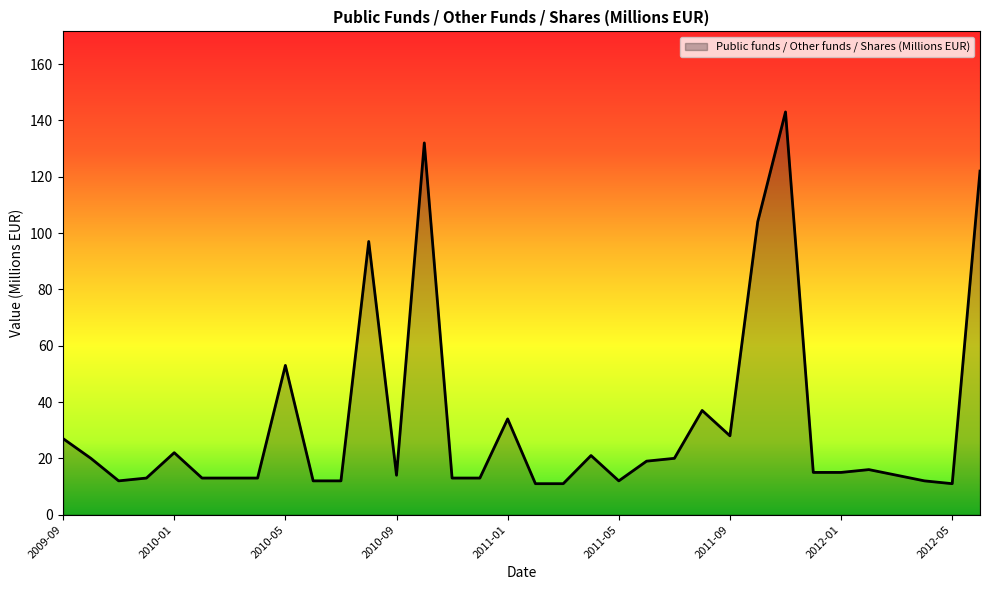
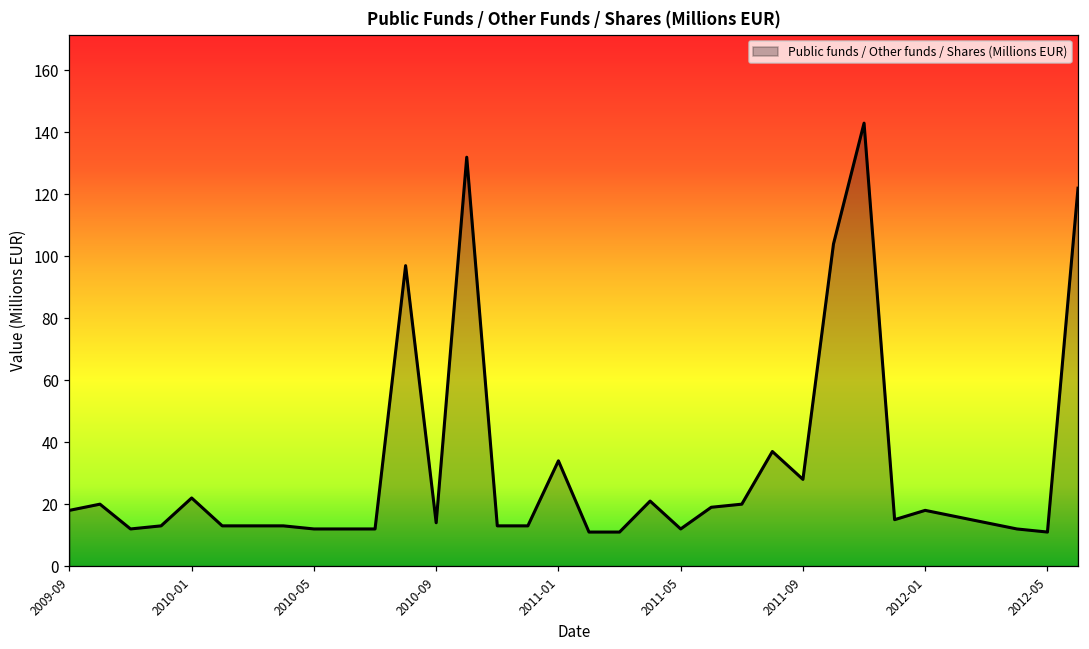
  {
-   "2009-09": 27,
+   "2009-09": 18,
    "2010-01": 22,
-   "2010-05": 53,
+   "2010-05": 12,
    "2010-09": 14,
    "2011-01": 34,
    "2011-05": 12,
    "2011-09": 28,
-   "2012-01": 15,
+   "2012-01": 18,
    "2012-05": 11
  }
